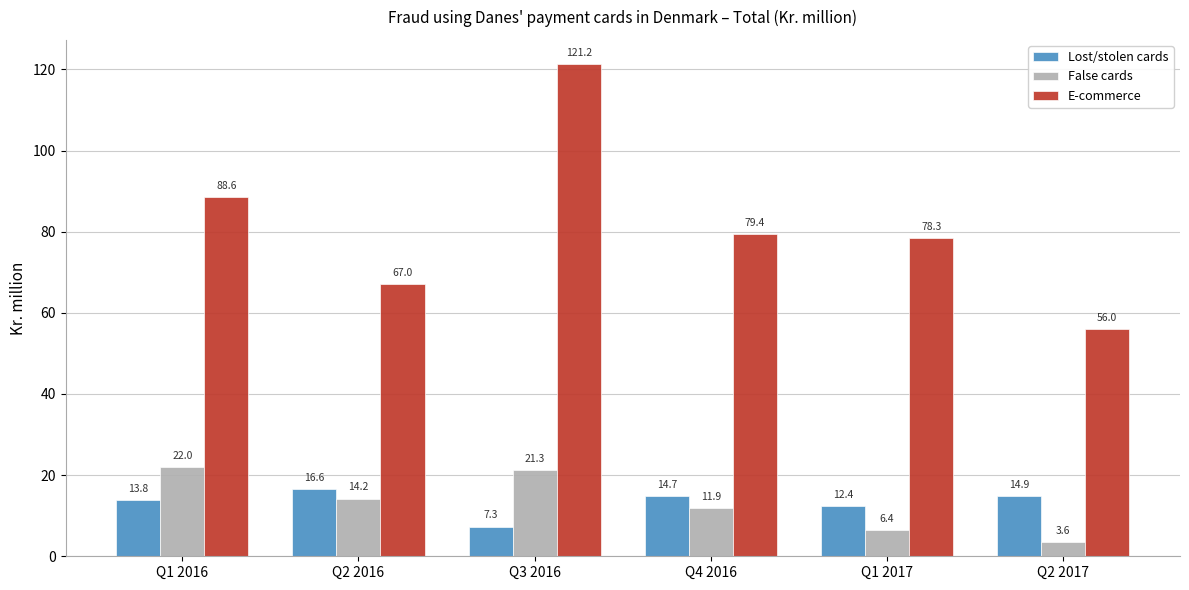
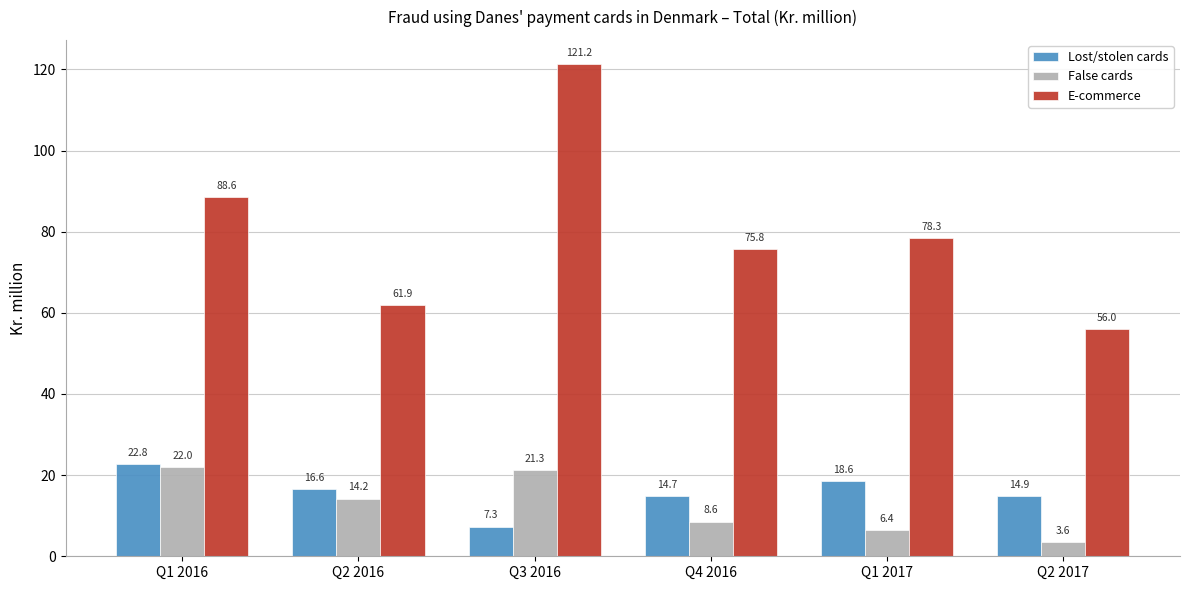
  {
    "Lost/stolen cards": {
-     "Q1 2016": 13.8,
+     "Q1 2016": 22.8,
      "Q2 2016": 16.6,
      "Q3 2016": 7.3,
      "Q4 2016": 14.7,
-     "Q1 2017": 12.4,
+     "Q1 2017": 18.6,
      "Q2 2017": 14.9
    },
    "False cards": {
      "Q1 2016": 22.0,
      "Q2 2016": 14.2,
      "Q3 2016": 21.3,
-     "Q4 2016": 11.9,
+     "Q4 2016": 8.6,
      "Q1 2017": 6.4,
      "Q2 2017": 3.6
    },
    "E-commerce": {
      "Q1 2016": 88.6,
-     "Q2 2016": 67.0,
+     "Q2 2016": 61.9,
      "Q3 2016": 121.2,
-     "Q4 2016": 79.4,
+     "Q4 2016": 75.8,
      "Q1 2017": 78.3,
      "Q2 2017": 56.0
    }
  }
